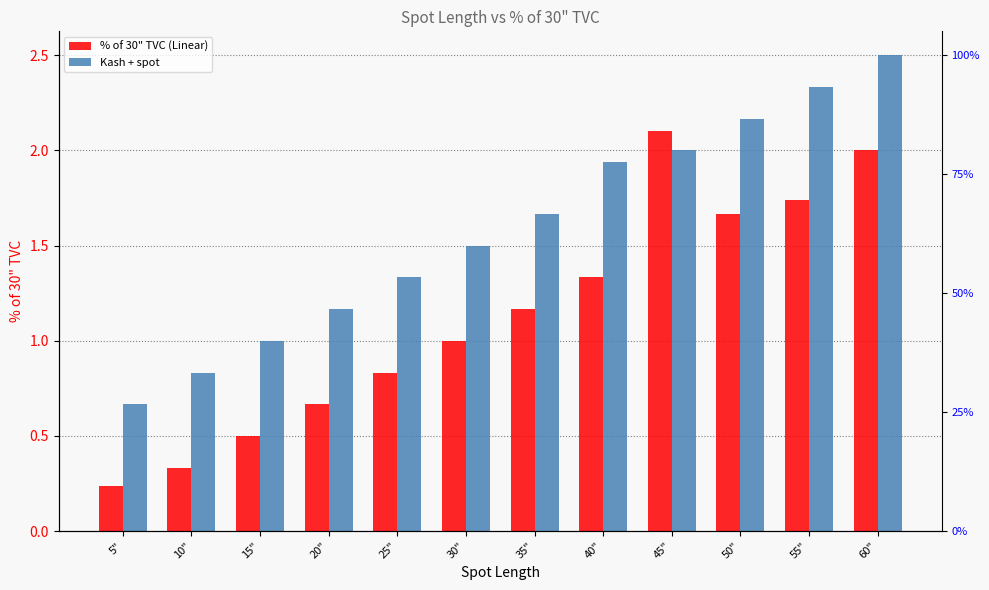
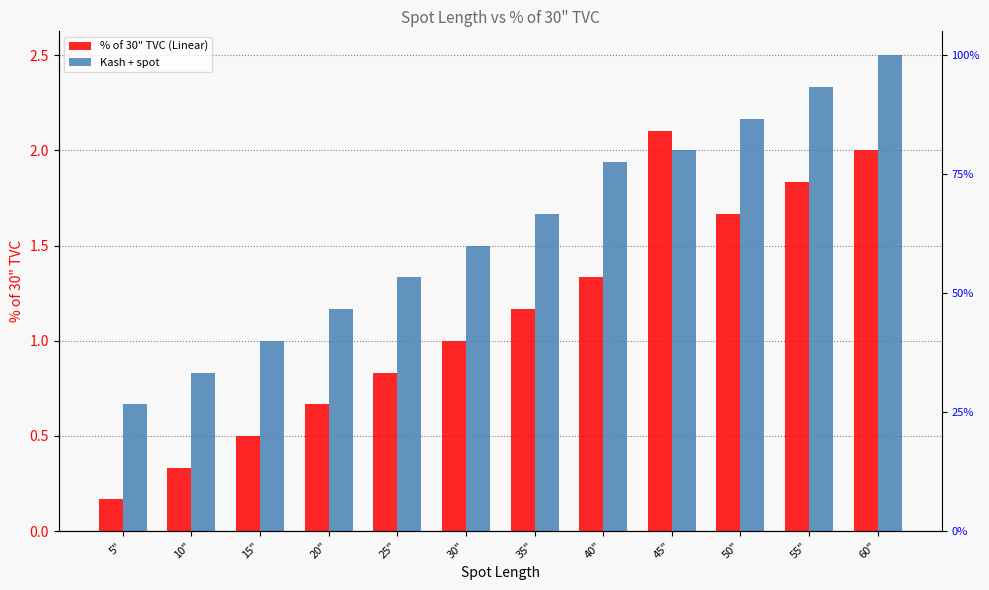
  {
    "% of 30\" TVC (Linear)": {
-     "5\"": 0.24,
+     "5\"": 0.17,
      "10\"": 0.33,
      "15\"": 0.50,
      "20\"": 0.67,
      "25\"": 0.83,
      "30\"": 1.00,
      "35\"": 1.17,
      "40\"": 1.33,
      "45\"": 2.10,
      "50\"": 1.67,
-     "55\"": 1.74,
+     "55\"": 1.83,
      "60\"": 2.00
    },
    "Kash + spot": {
      "5\"": 0.67,
      "10\"": 0.83,
      "15\"": 1.00,
      "20\"": 1.17,
      "25\"": 1.33,
      "30\"": 1.50,
      "35\"": 1.67,
      "40\"": 1.94,
      "45\"": 2.00,
      "50\"": 2.17,
      "55\"": 2.33,
      "60\"": 2.50
    }
  }
